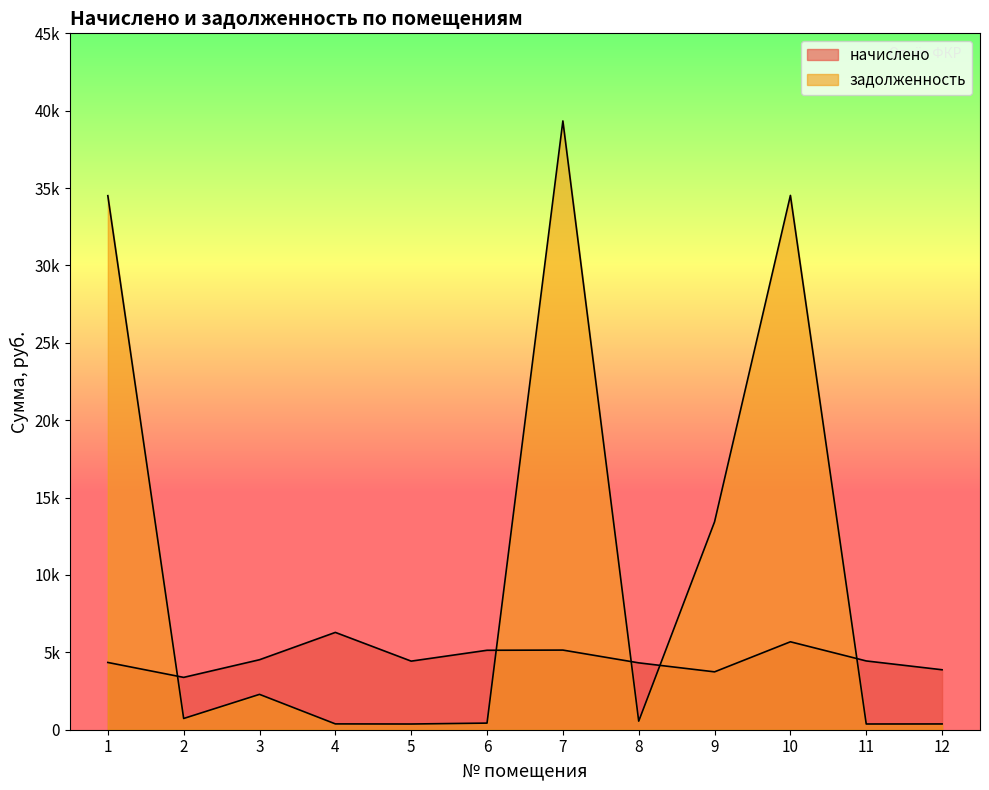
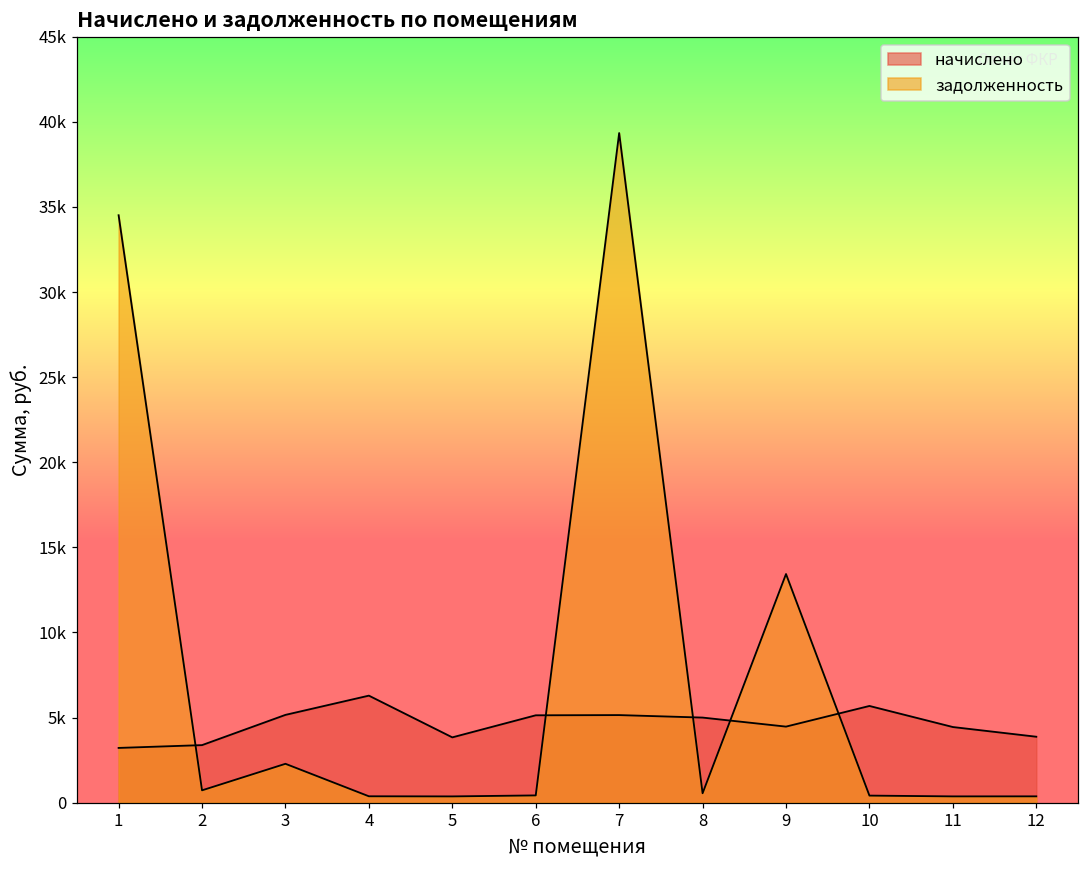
  {
    "начислено": {
-     "1": 4300,
+     "1": 3200,
      "2": 3400,
-     "3": 4500,
+     "3": 5200,
      "4": 6300,
-     "5": 4400,
+     "5": 3800,
      "6": 5100,
      "7": 5100,
-     "8": 4300,
-     "9": 3700,
+     "8": 5000,
+     "9": 4500,
      "10": 5700,
      "11": 4400,
      "12": 3900
    },
    "задолженность": {
      "1": 34500,
      "2": 700,
      "3": 2300,
      "4": 400,
      "5": 400,
      "6": 400,
      "7": 39300,
      "8": 600,
      "9": 13400,
-     "10": 34500,
+     "10": 400,
      "11": 400,
      "12": 400
    }
  }
